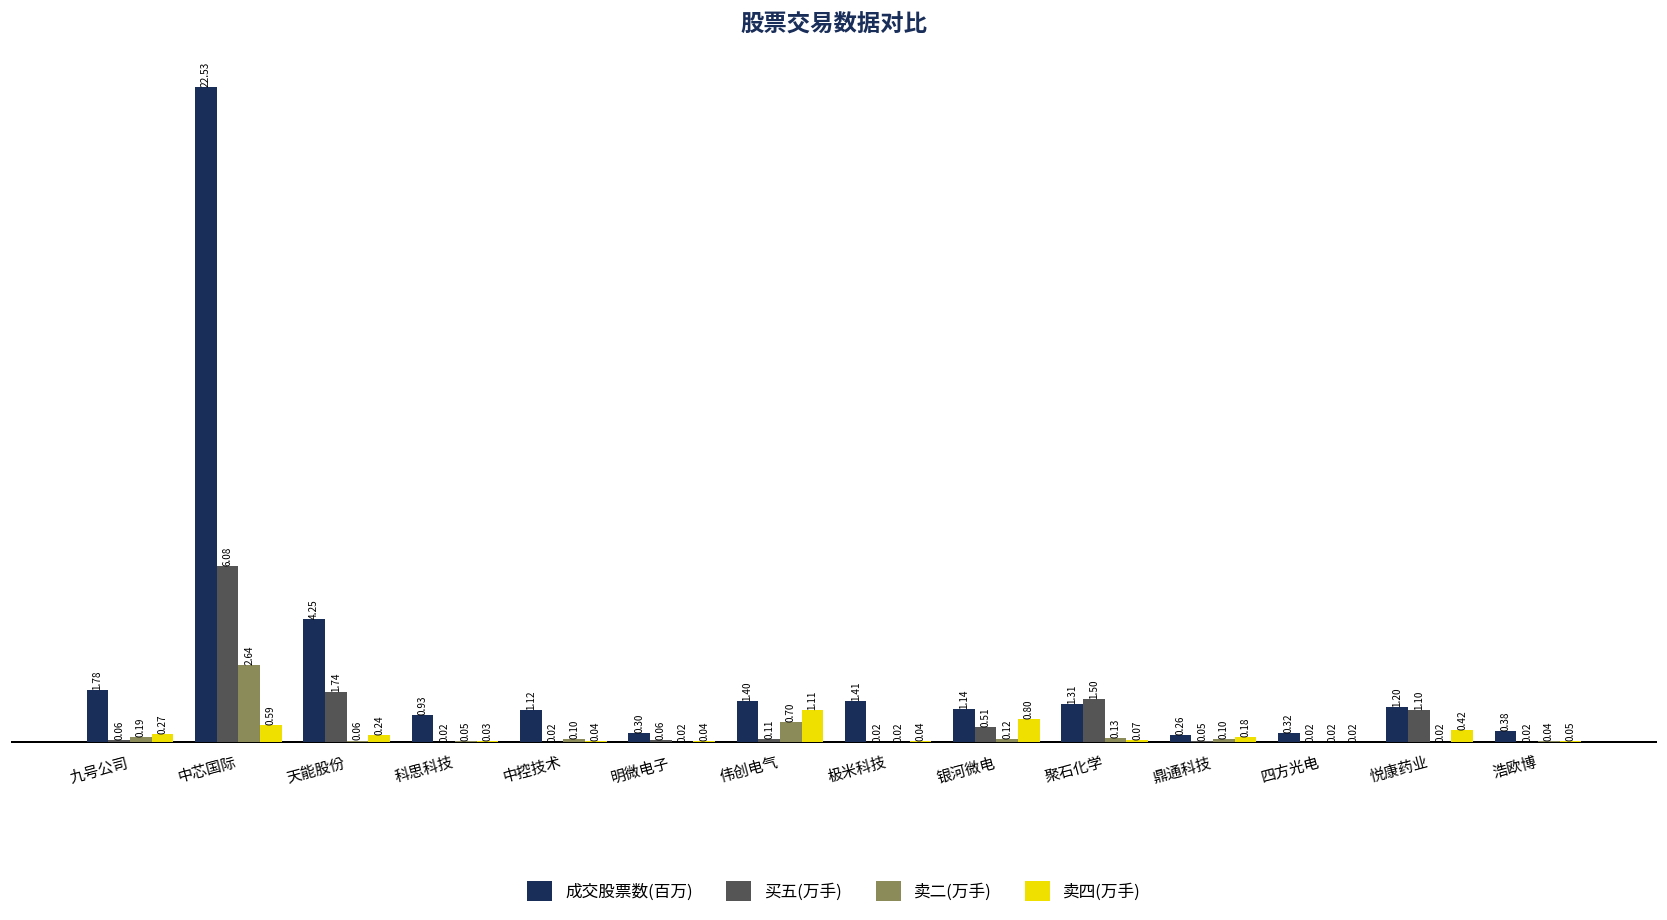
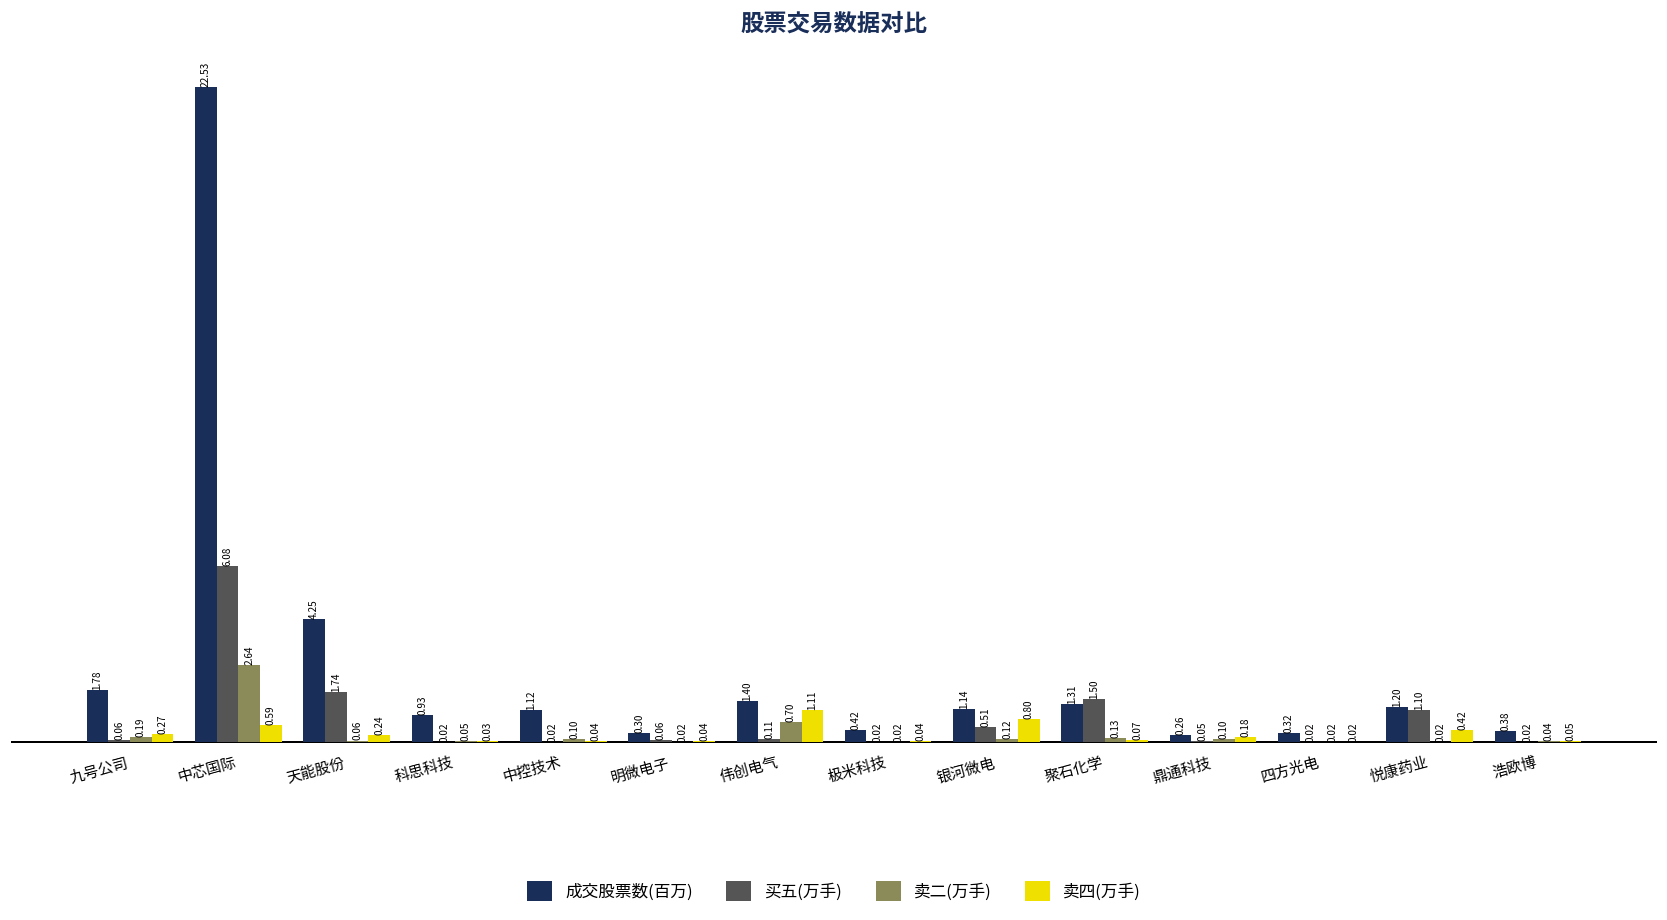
  {
    "成交股票数(百万)": {
      "九号公司": 1.78,
      "中芯国际": 22.53,
      "天能股份": 4.25,
      "科思科技": 0.93,
      "中控技术": 1.12,
      "明微电子": 0.30,
      "伟创电气": 1.40,
-     "极米科技": 1.41,
+     "极米科技": 0.42,
      "银河微电": 1.14,
      "聚石化学": 1.31,
      "鼎通科技": 0.26,
      "四方光电": 0.32,
      "悦康药业": 1.20,
      "浩欧博": 0.38
    },
    "买五(万手)": {
      "九号公司": 0.06,
      "中芯国际": 6.08,
      "天能股份": 1.74,
      "科思科技": 0.02,
      "中控技术": 0.02,
      "明微电子": 0.06,
      "伟创电气": 0.11,
      "极米科技": 0.02,
      "银河微电": 0.51,
      "聚石化学": 1.50,
      "鼎通科技": 0.05,
      "四方光电": 0.02,
      "悦康药业": 1.10,
      "浩欧博": 0.02
    },
    "卖二(万手)": {
      "九号公司": 0.19,
      "中芯国际": 2.64,
      "天能股份": 0.06,
      "科思科技": 0.05,
      "中控技术": 0.10,
      "明微电子": 0.02,
      "伟创电气": 0.70,
      "极米科技": 0.02,
      "银河微电": 0.12,
      "聚石化学": 0.13,
      "鼎通科技": 0.10,
      "四方光电": 0.02,
      "悦康药业": 0.02,
      "浩欧博": 0.04
    },
    "卖四(万手)": {
      "九号公司": 0.27,
      "中芯国际": 0.59,
      "天能股份": 0.24,
      "科思科技": 0.03,
      "中控技术": 0.04,
      "明微电子": 0.04,
      "伟创电气": 1.11,
      "极米科技": 0.04,
      "银河微电": 0.80,
      "聚石化学": 0.07,
      "鼎通科技": 0.18,
      "四方光电": 0.02,
      "悦康药业": 0.42,
      "浩欧博": 0.05
    }
  }
